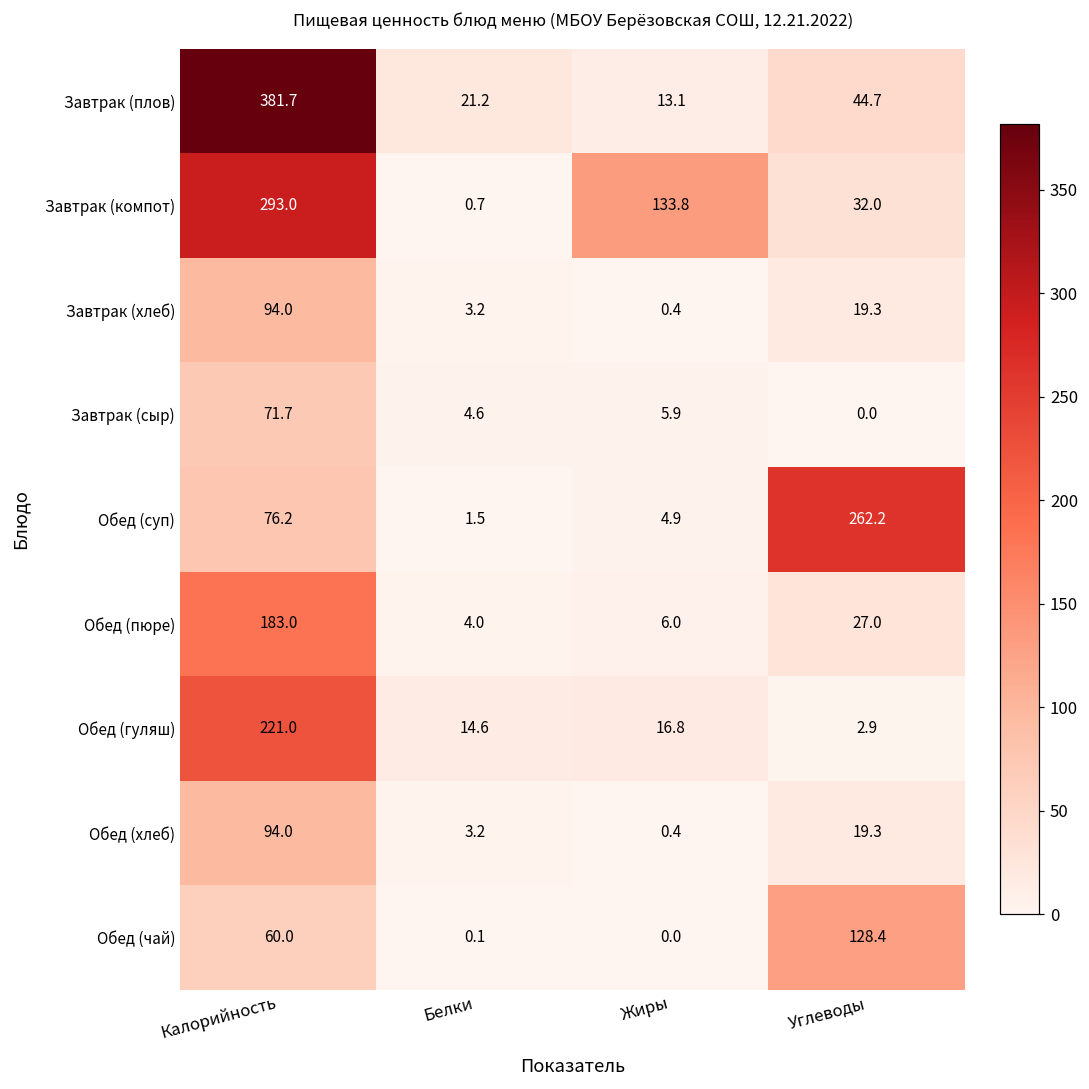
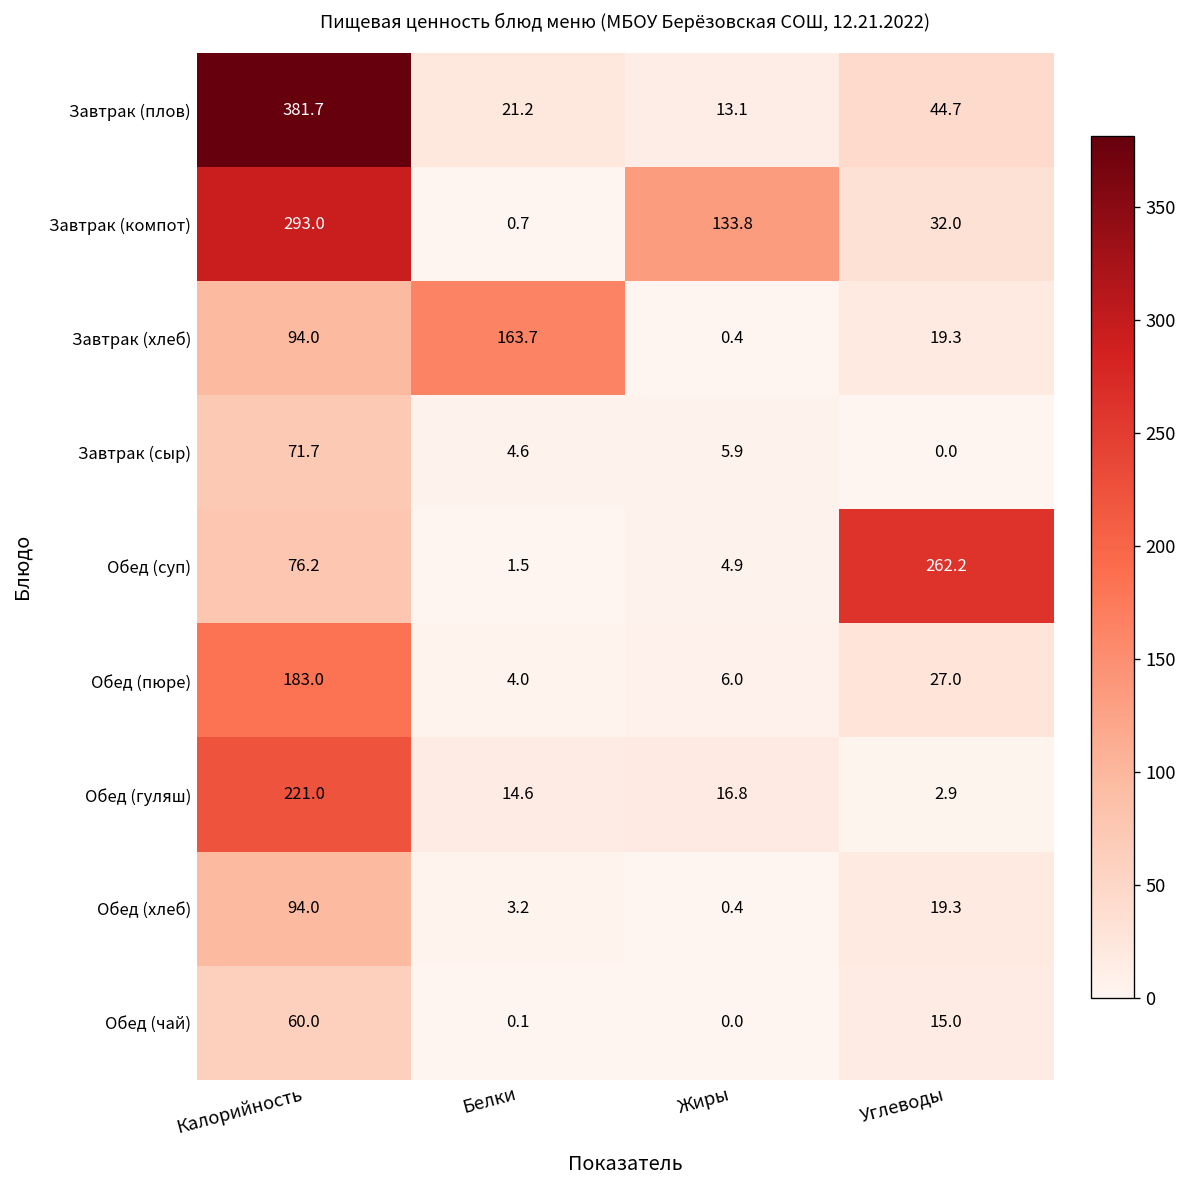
  {
    "Завтрак (плов)": {
      "Калорийность": 381.7,
      "Белки": 21.2,
      "Жиры": 13.1,
      "Углеводы": 44.7
    },
    "Завтрак (компот)": {
      "Калорийность": 293.0,
      "Белки": 0.7,
      "Жиры": 133.8,
      "Углеводы": 32.0
    },
    "Завтрак (хлеб)": {
      "Калорийность": 94.0,
-     "Белки": 3.2,
+     "Белки": 163.7,
      "Жиры": 0.4,
      "Углеводы": 19.3
    },
    "Завтрак (сыр)": {
      "Калорийность": 71.7,
      "Белки": 4.6,
      "Жиры": 5.9,
      "Углеводы": 0.0
    },
    "Обед (суп)": {
      "Калорийность": 76.2,
      "Белки": 1.5,
      "Жиры": 4.9,
      "Углеводы": 262.2
    },
    "Обед (пюре)": {
      "Калорийность": 183.0,
      "Белки": 4.0,
      "Жиры": 6.0,
      "Углеводы": 27.0
    },
    "Обед (гуляш)": {
      "Калорийность": 221.0,
      "Белки": 14.6,
      "Жиры": 16.8,
      "Углеводы": 2.9
    },
    "Обед (хлеб)": {
      "Калорийность": 94.0,
      "Белки": 3.2,
      "Жиры": 0.4,
      "Углеводы": 19.3
    },
    "Обед (чай)": {
      "Калорийность": 60.0,
      "Белки": 0.1,
      "Жиры": 0.0,
-     "Углеводы": 128.4
+     "Углеводы": 15.0
    }
  }
